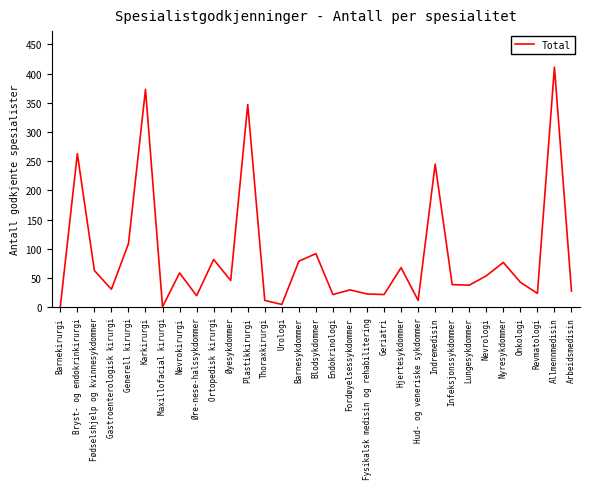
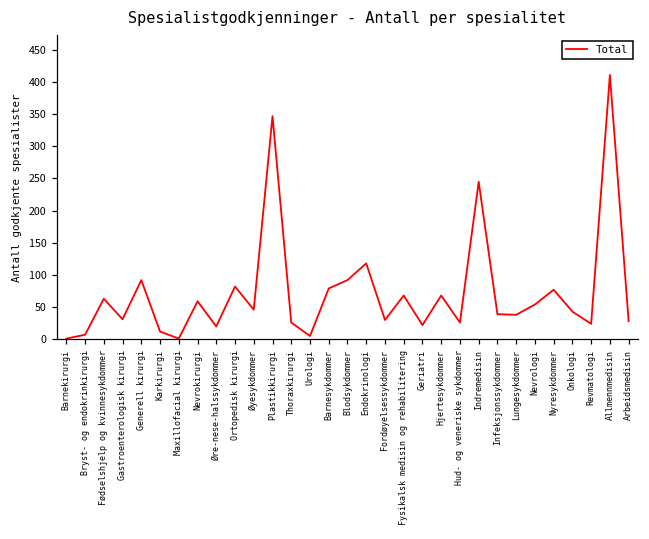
  {
    "Barnekirurgi": 0,
-   "Bryst- og endokrinkirurgi": 260,
+   "Bryst- og endokrinkirurgi": 10,
    "Fødselshjelp og kvinnesykdommer": 60,
    "Gastroenterologisk kirurgi": 30,
-   "Generell kirurgi": 110,
-   "Karkirurgi": 370,
+   "Generell kirurgi": 90,
+   "Karkirurgi": 10,
    "Maxillofacial kirurgi": 0,
    "Nevrokirurgi": 60,
    "Øre-nese-halssykdommer": 20,
    "Ortopedisk kirurgi": 80,
    "Øyesykdommer": 50,
    "Plastikkirurgi": 350,
-   "Thoraxkirurgi": 10,
+   "Thoraxkirurgi": 30,
    "Urologi": 10,
    "Barnesykdommer": 80,
    "Blodsykdommer": 90,
-   "Endokrinologi": 20,
+   "Endokrinologi": 120,
    "Fordøyelsessykdommer": 30,
-   "Fysikalsk medisin og rehabilitering": 20,
+   "Fysikalsk medisin og rehabilitering": 70,
    "Geriatri": 20,
    "Hjertesykdommer": 70,
-   "Hud- og veneriske sykdommer": 10,
+   "Hud- og veneriske sykdommer": 30,
    "Indremedisin": 250,
    "Infeksjonssykdommer": 40,
    "Lungesykdommer": 40,
    "Nevrologi": 50,
    "Nyresykdommer": 80,
    "Onkologi": 40,
    "Revmatologi": 20,
    "Allmennmedisin": 410,
    "Arbeidsmedisin": 30
  }
